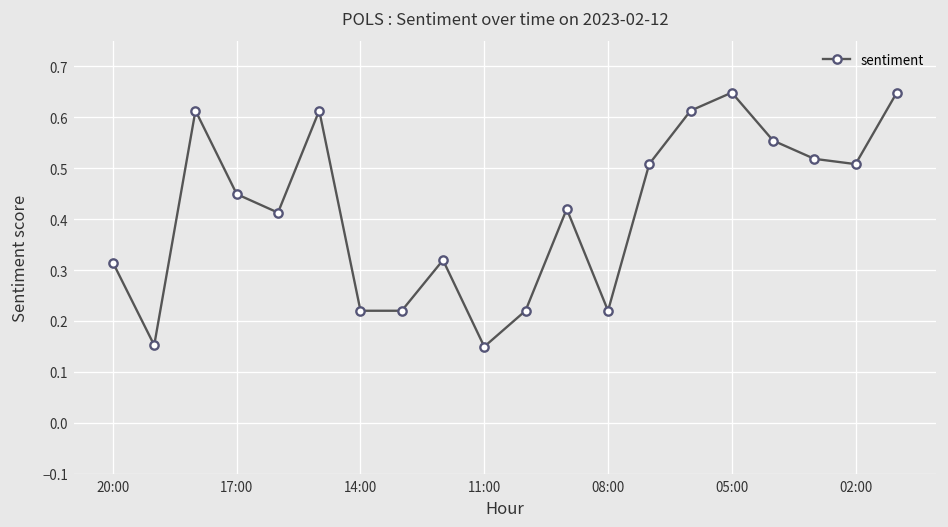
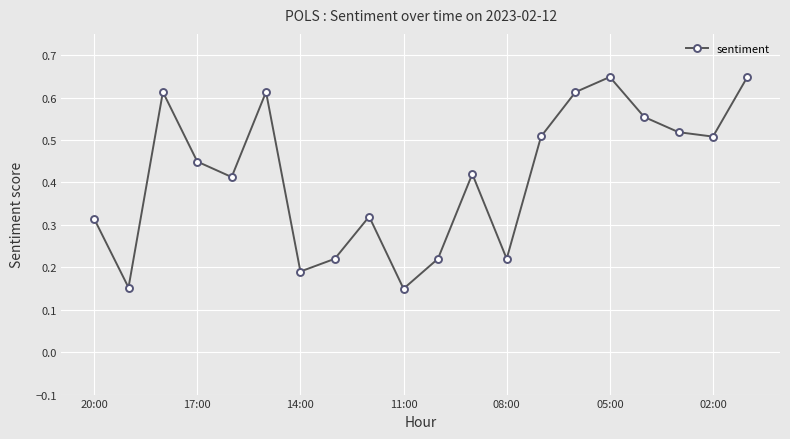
  {
    "20:00": 0.31,
    "17:00": 0.45,
-   "14:00": 0.22,
+   "14:00": 0.19,
    "11:00": 0.15,
    "08:00": 0.22,
    "05:00": 0.65,
    "02:00": 0.51
  }
